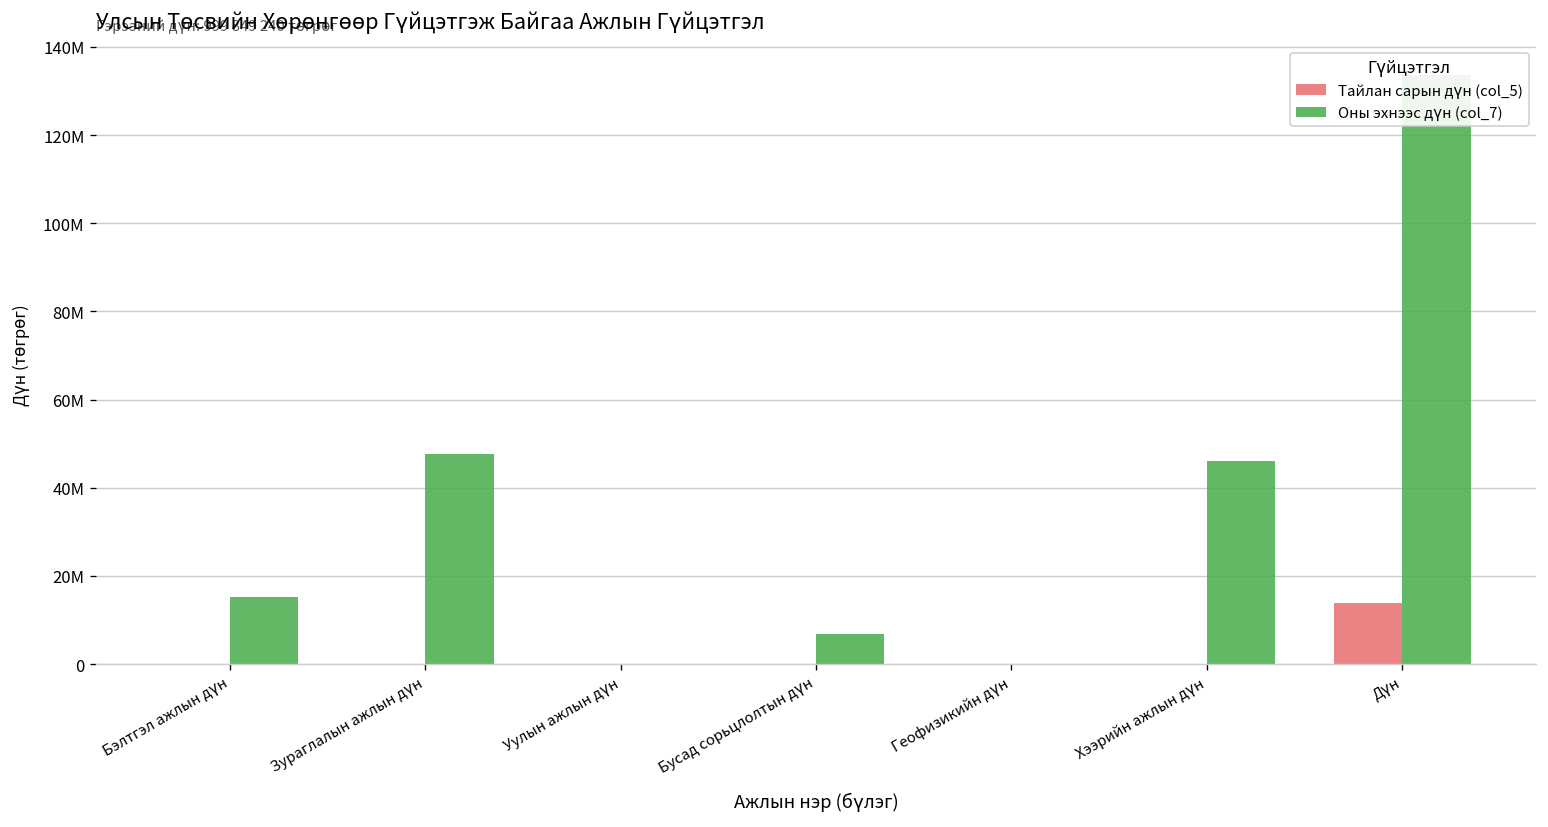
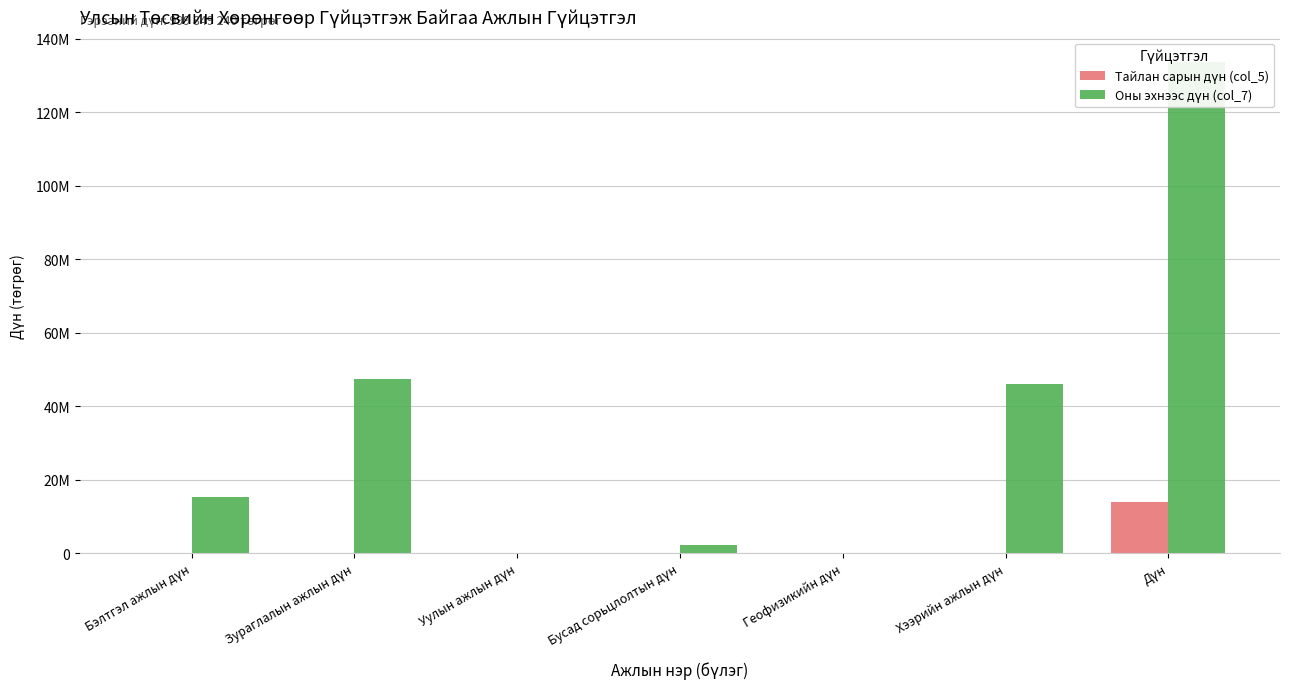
  {
    "Тайлан сарын дүн (col_5)": {
      "Бэлтгэл ажлын дүн": 0,
      "Зураглалын ажлын дүн": 0,
      "Уулын ажлын дүн": 0,
      "Бусад сорьцлолтын дүн": 0,
      "Геофизикийн дүн": 0,
      "Хээрийн ажлын дүн": 0,
      "Дүн": 14000000
    },
    "Оны эхнээс дүн (col_7)": {
      "Бэлтгэл ажлын дүн": 15000000,
      "Зураглалын ажлын дүн": 48000000,
      "Уулын ажлын дүн": 0,
-     "Бусад сорьцлолтын дүн": 7000000,
+     "Бусад сорьцлолтын дүн": 2000000,
      "Геофизикийн дүн": 0,
      "Хээрийн ажлын дүн": 46000000
    }
  }
